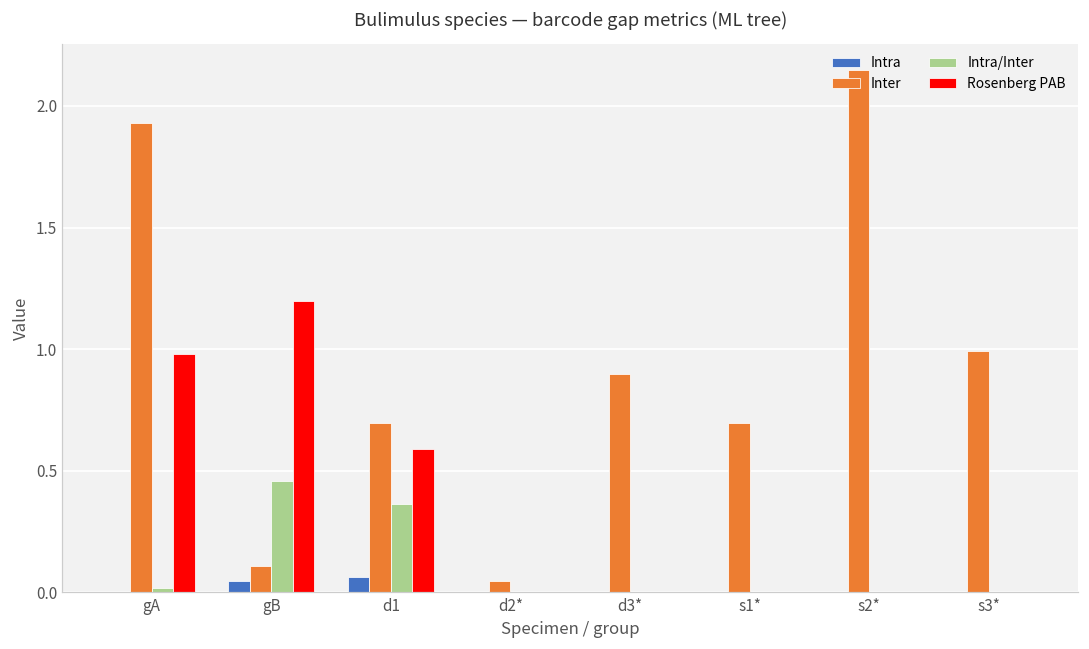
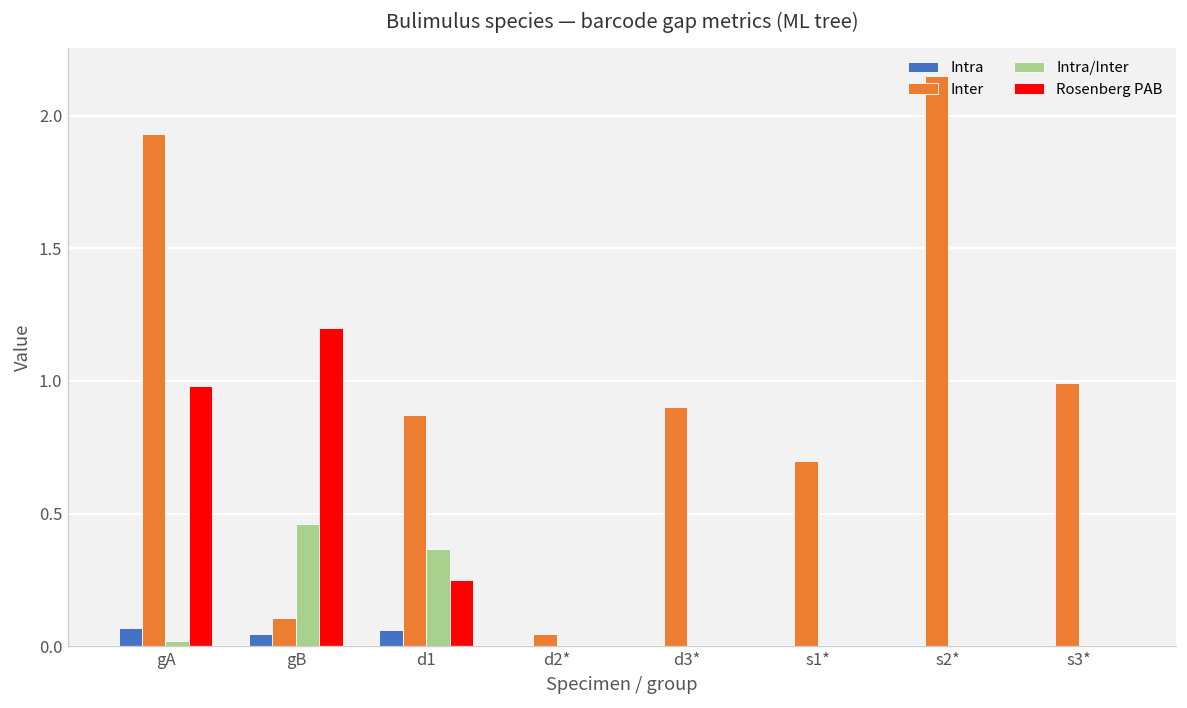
  {
    "Intra": {
-     "gA": 0.00,
+     "gA": 0.07,
      "gB": 0.05,
      "d1": 0.06,
      "d2*": 0.00,
      "d3*": 0.00,
      "s1*": 0.00,
      "s2*": 0.00,
      "s3*": 0.00
    },
    "Inter": {
      "gA": 1.93,
      "gB": 0.11,
-     "d1": 0.70,
+     "d1": 0.87,
      "d2*": 0.05,
      "d3*": 0.90,
      "s1*": 0.70,
      "s2*": 2.15,
      "s3*": 0.99
    },
    "Intra/Inter": {
      "gA": 0.02,
      "gB": 0.46,
      "d1": 0.37,
      "d2*": 0.00,
      "d3*": 0.00,
      "s1*": 0.00,
      "s2*": 0.00,
      "s3*": 0.00
    },
    "Rosenberg PAB": {
      "gA": 0.98,
      "gB": 1.20,
-     "d1": 0.59,
+     "d1": 0.25,
      "d2*": 0.00,
      "d3*": 0.00,
      "s1*": 0.00,
      "s2*": 0.00,
      "s3*": 0.00
    }
  }
